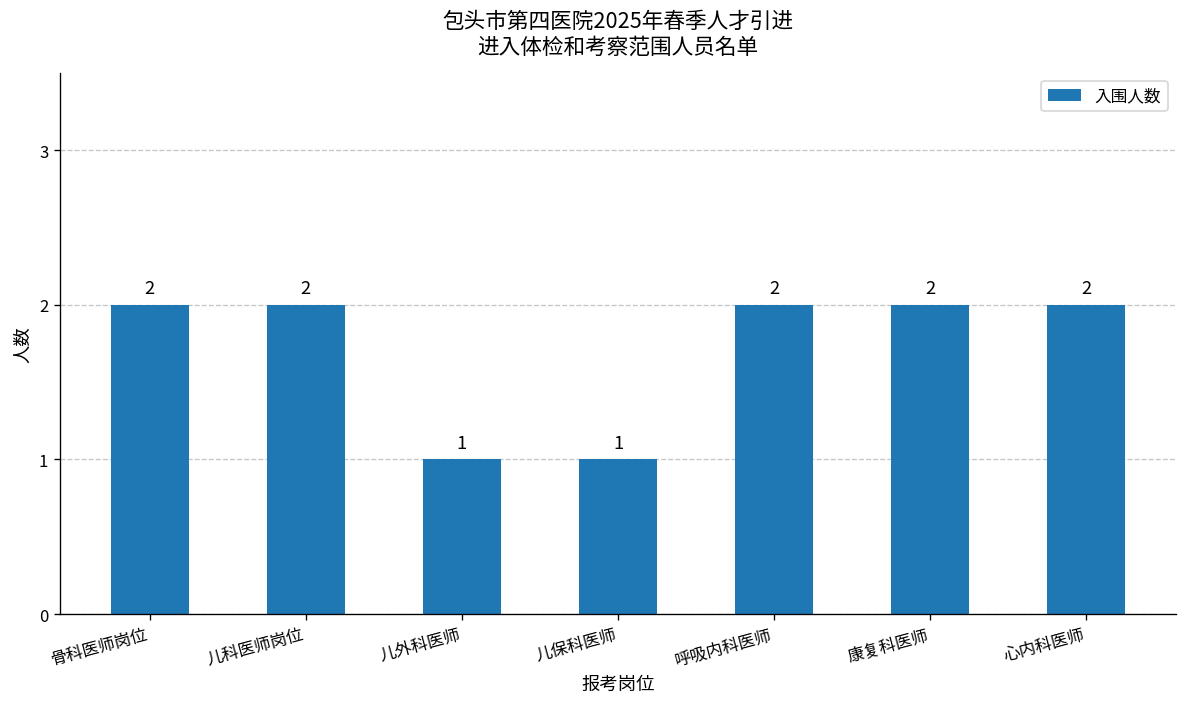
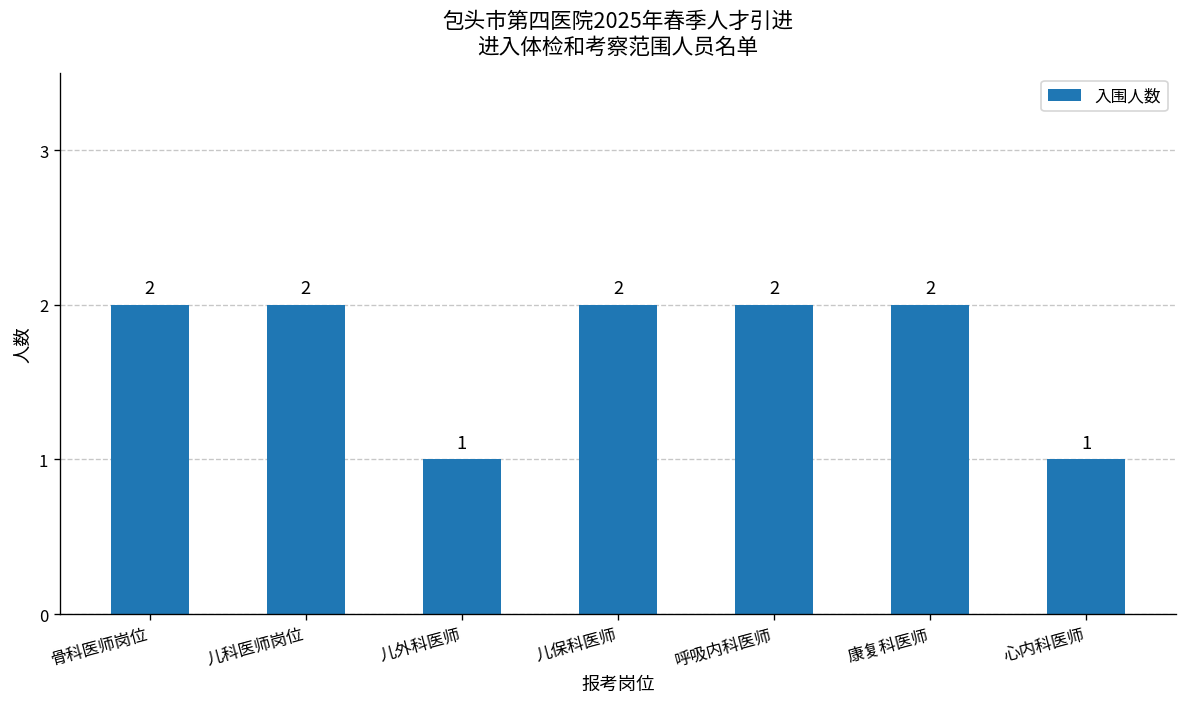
  {
    "骨科医师岗位": 2,
    "儿科医师岗位": 2,
    "儿外科医师": 1,
-   "儿保科医师": 1,
+   "儿保科医师": 2,
    "呼吸内科医师": 2,
    "康复科医师": 2,
-   "心内科医师": 2
+   "心内科医师": 1
  }
